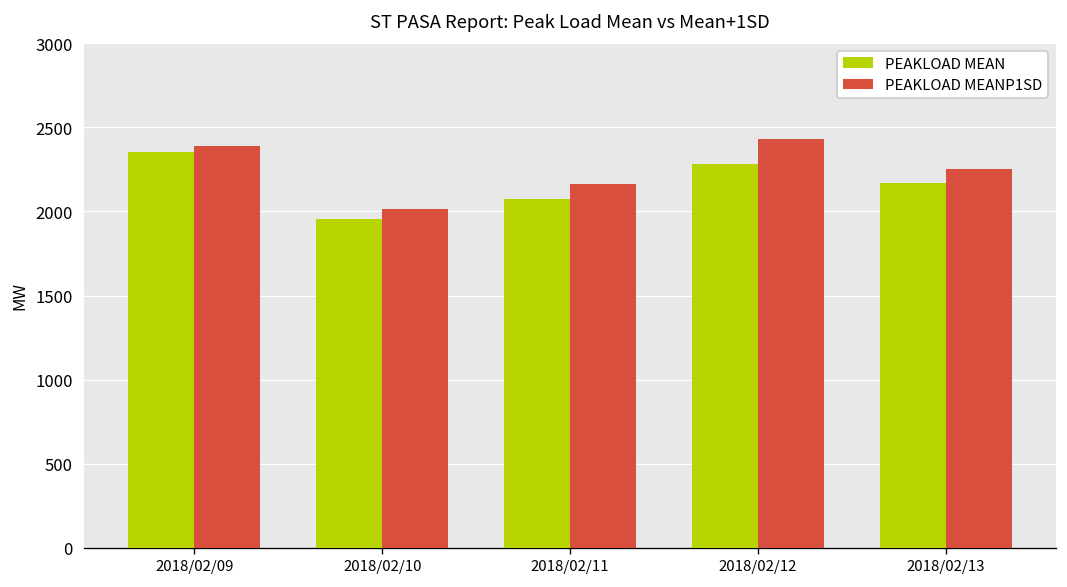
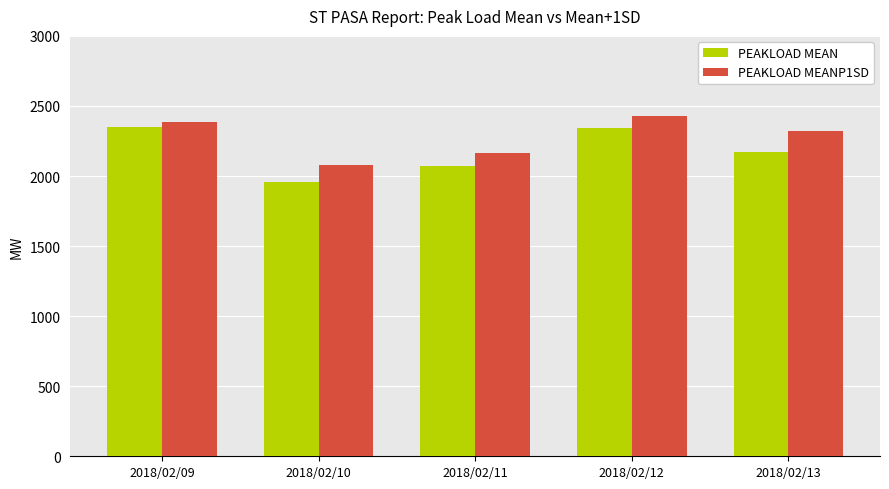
  {
    "PEAKLOAD MEAN": {
      "2018/02/09": 2350,
      "2018/02/10": 1960,
      "2018/02/11": 2070,
-     "2018/02/12": 2280,
+     "2018/02/12": 2340,
      "2018/02/13": 2170
    },
    "PEAKLOAD MEANP1SD": {
      "2018/02/09": 2390,
-     "2018/02/10": 2010,
+     "2018/02/10": 2080,
      "2018/02/11": 2160,
      "2018/02/12": 2430,
-     "2018/02/13": 2250
+     "2018/02/13": 2320
    }
  }
